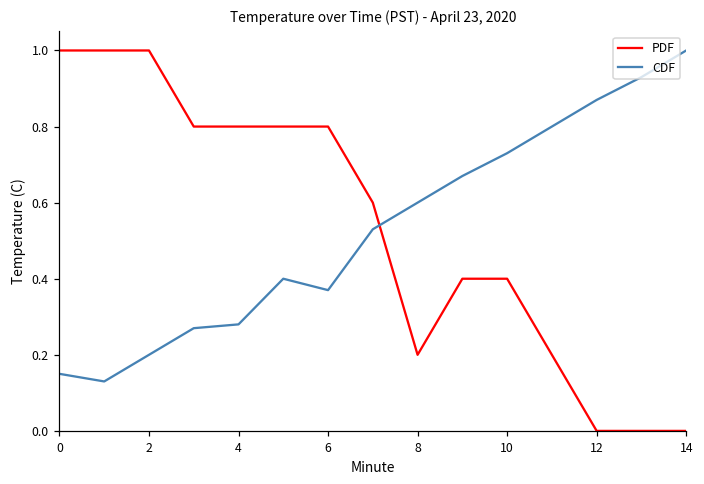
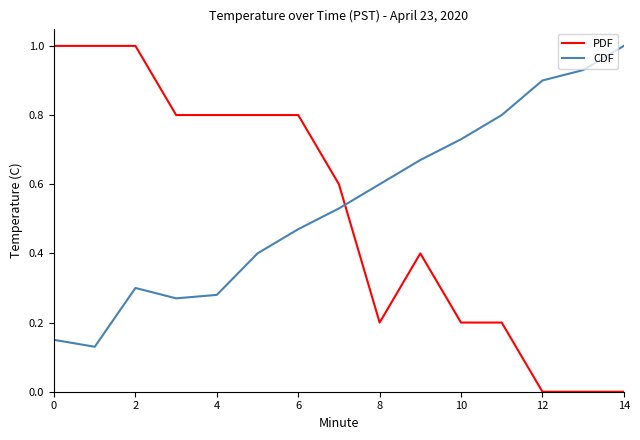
  {
    "PDF": {
      "0": 1.00,
      "2": 1.00,
      "4": 0.80,
      "6": 0.80,
      "8": 0.20,
-     "10": 0.40,
+     "10": 0.20,
      "12": 0.00,
      "14": 0.00
    },
    "CDF": {
      "0": 0.15,
-     "2": 0.2,
+     "2": 0.3,
      "4": 0.28,
-     "6": 0.37,
+     "6": 0.47,
      "8": 0.60,
      "10": 0.73,
-     "12": 0.87,
+     "12": 0.90,
      "14": 1.00
    }
  }
